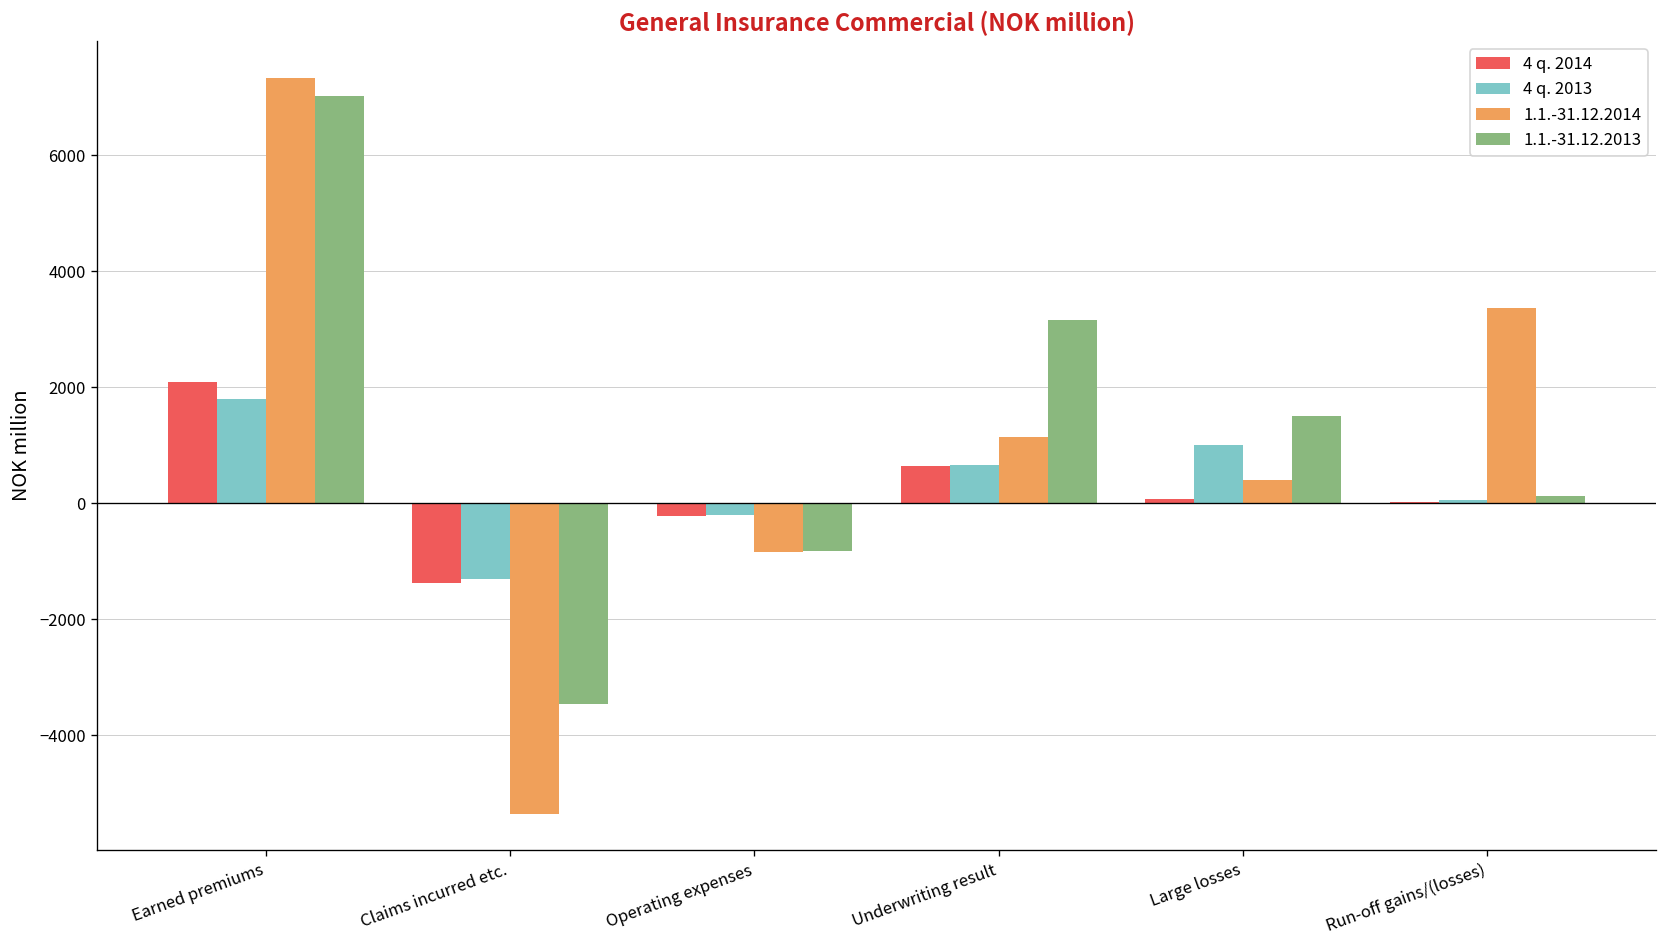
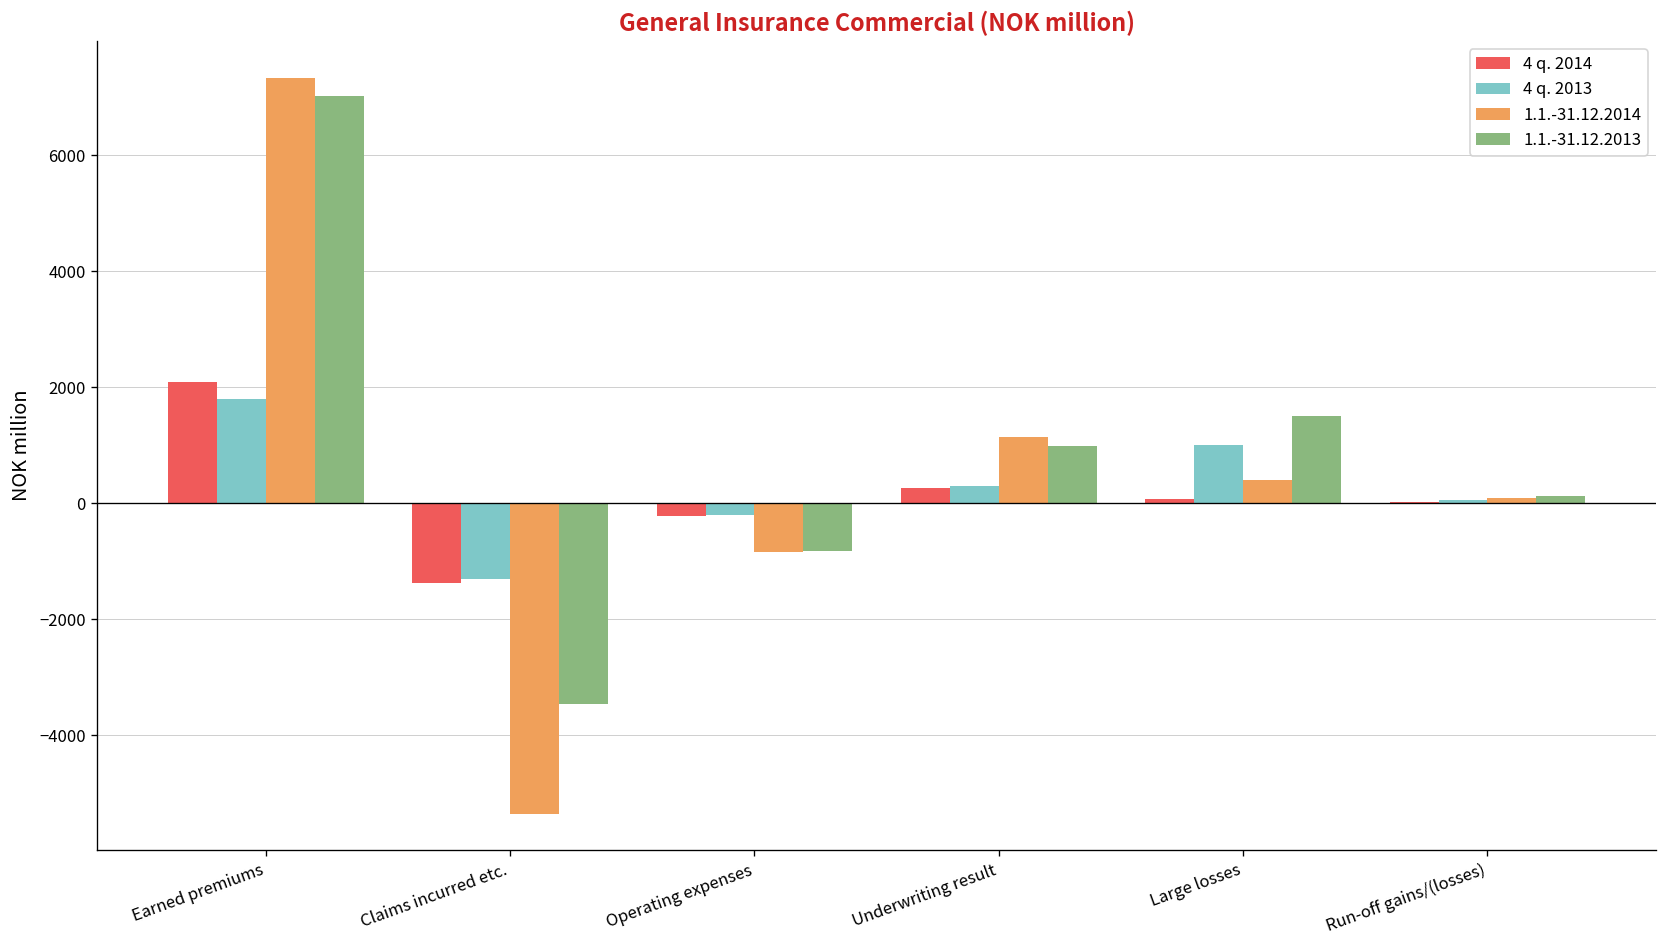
  {
    "4 q. 2014": {
      "Earned premiums": 2100,
      "Claims incurred etc.": -1400,
      "Operating expenses": -200,
-     "Underwriting result": 600,
+     "Underwriting result": 300,
      "Large losses": 100
    },
    "4 q. 2013": {
      "Earned premiums": 1800,
      "Claims incurred etc.": -1300,
      "Operating expenses": -200,
-     "Underwriting result": 700,
+     "Underwriting result": 300,
      "Large losses": 1000,
      "Run-off gains/(losses)": 100
    },
    "1.1.-31.12.2014": {
      "Earned premiums": 7300,
      "Claims incurred etc.": -5300,
      "Operating expenses": -800,
      "Underwriting result": 1100,
      "Large losses": 400,
-     "Run-off gains/(losses)": 3400
+     "Run-off gains/(losses)": 100
    },
    "1.1.-31.12.2013": {
      "Earned premiums": 7000,
      "Claims incurred etc.": -3500,
      "Operating expenses": -800,
-     "Underwriting result": 3200,
+     "Underwriting result": 1000,
      "Large losses": 1500,
      "Run-off gains/(losses)": 100
    }
  }
